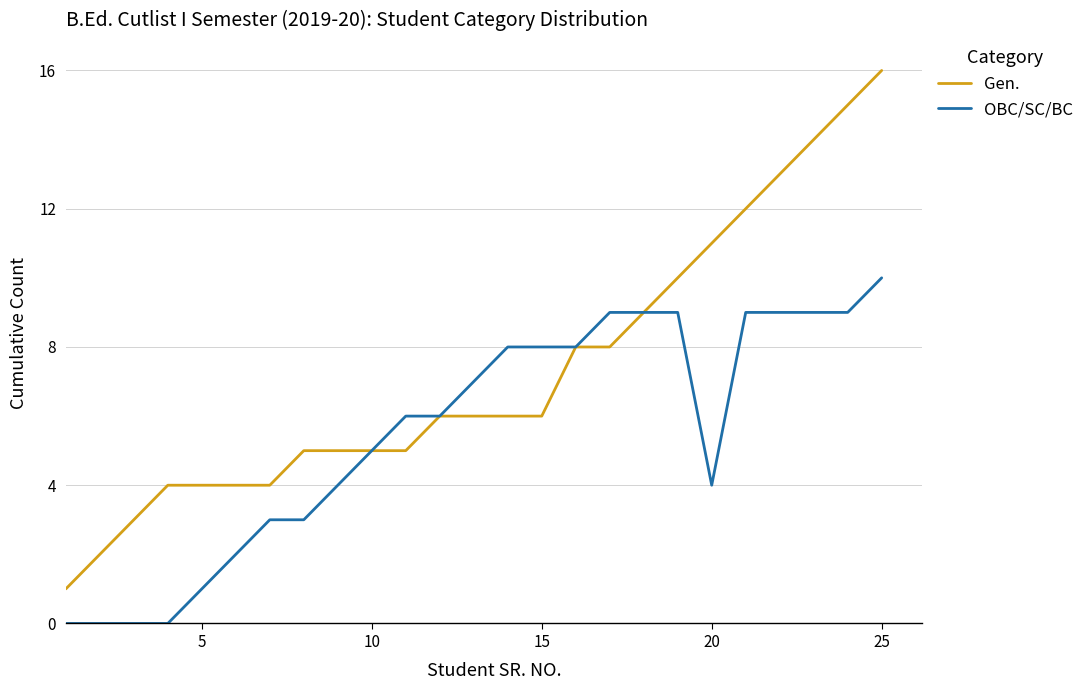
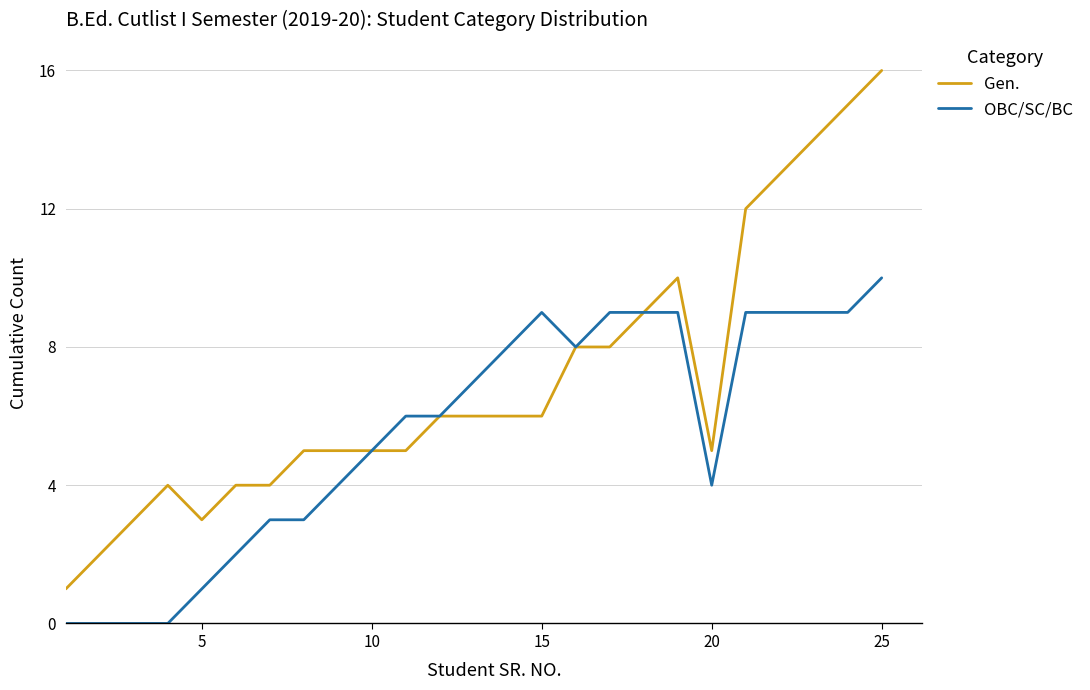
  {
    "Gen.": {
-     "5": 4,
+     "5": 3,
      "15": 6,
-     "20": 11,
+     "20": 5,
      "25": 16
    },
    "OBC/SC/BC": {
      "5": 1,
-     "15": 8,
+     "15": 9,
      "20": 4,
      "25": 10
    }
  }
